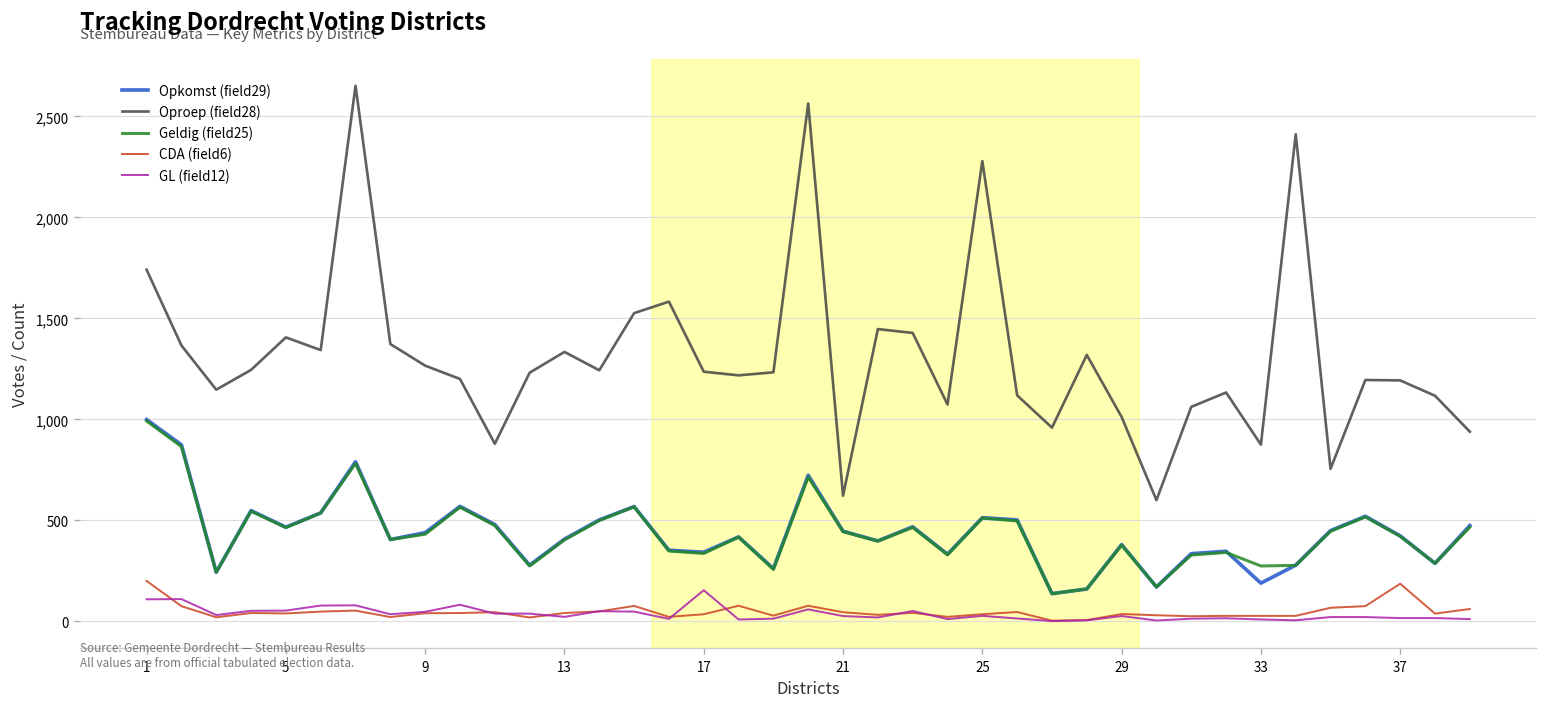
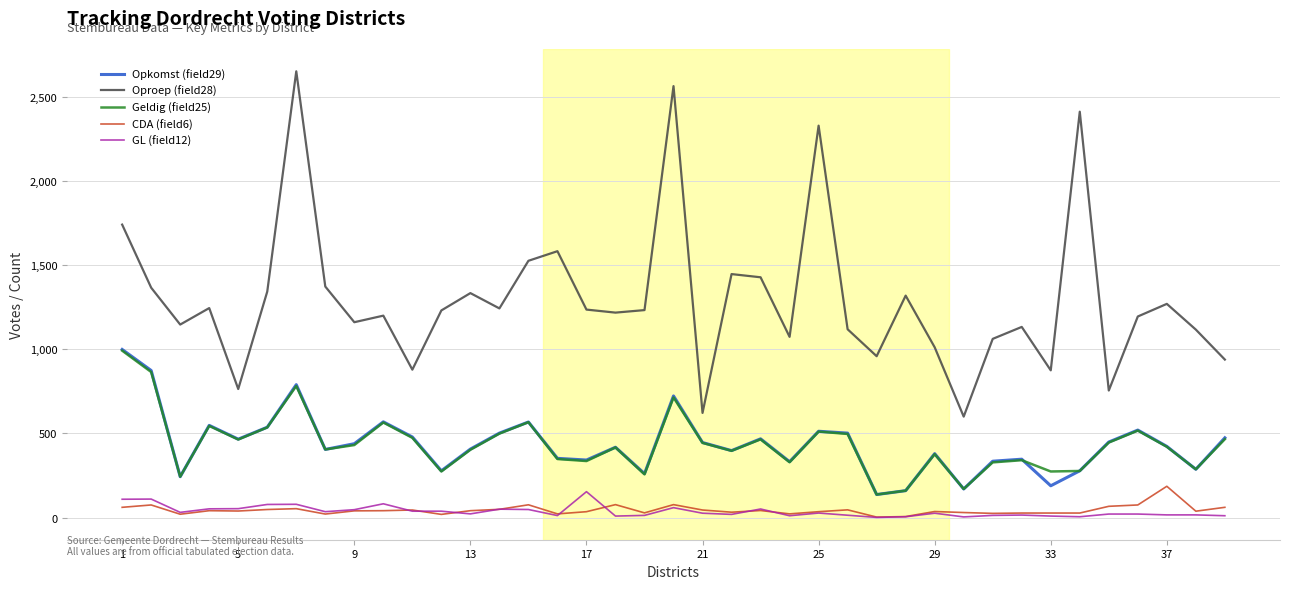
  {
    "Opkomst (field29)": {
      "33": "190"
    },
    "Oproep (field28)": {
      "1": "1,740",
-     "5": "1,410",
-     "9": "1,270",
+     "5": "760",
+     "9": "1,160",
      "13": "1,330",
      "17": "1,240",
      "21": "620",
-     "25": "2,280",
+     "25": "2,330",
      "29": "1,010",
      "33": "880",
-     "37": "1,190"
+     "37": "1,270"
    },
    "Geldig (field25)": {
      "33": "270"
    },
    "CDA (field6)": {
-     "1": "200",
+     "1": "60",
      "13": "40",
      "17": "40",
      "21": "50",
      "33": "30",
      "37": "190"
    },
    "GL (field12)": {
      "1": "110",
      "13": "20",
      "17": "150",
      "21": "30",
      "33": "10",
      "37": "20"
    }
  }
